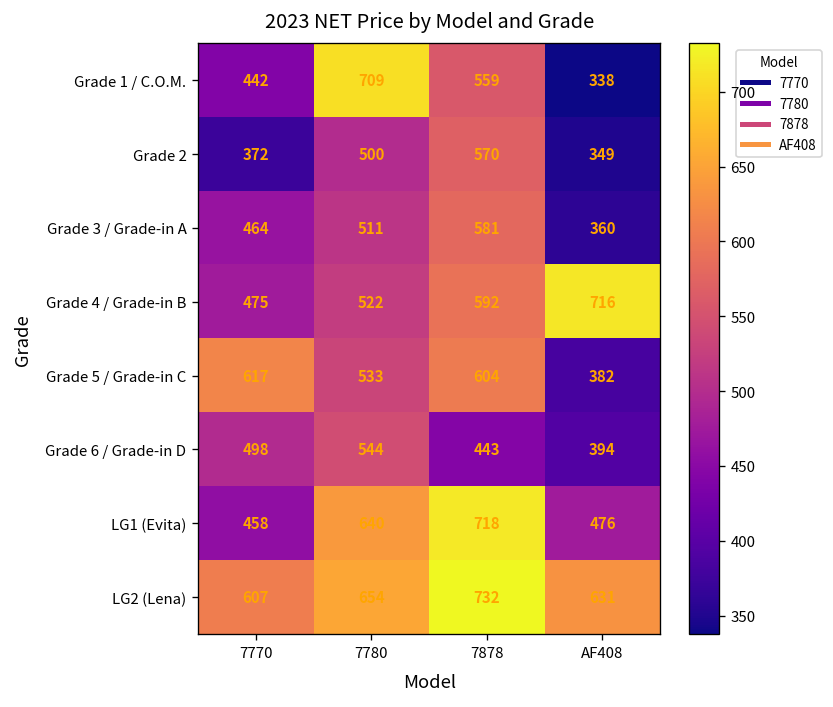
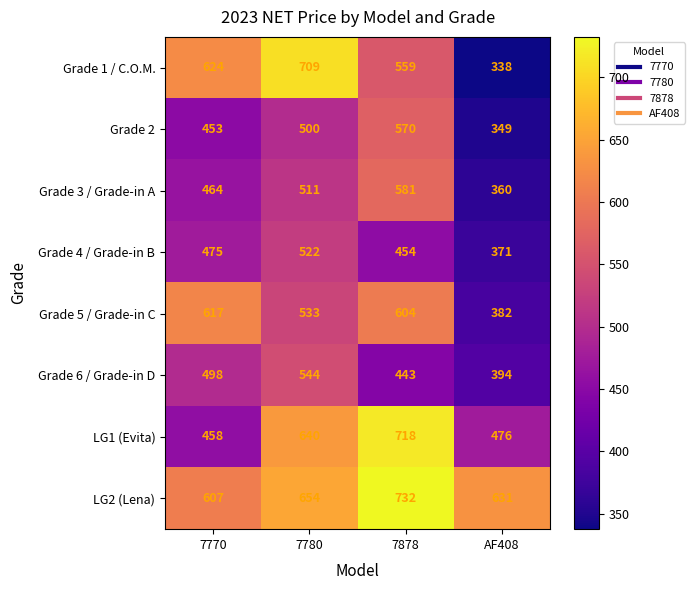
  {
    "Grade 1 / C.O.M.": {
-     "7770": 442,
+     "7770": 624,
      "7780": 709,
      "7878": 559,
      "AF408": 338
    },
    "Grade 2": {
-     "7770": 372,
+     "7770": 453,
      "7780": 500,
      "7878": 570,
      "AF408": 349
    },
    "Grade 3 / Grade-in A": {
      "7770": 464,
      "7780": 511,
      "7878": 581,
      "AF408": 360
    },
    "Grade 4 / Grade-in B": {
      "7770": 475,
      "7780": 522,
-     "7878": 592,
-     "AF408": 716
+     "7878": 454,
+     "AF408": 371
    },
    "Grade 5 / Grade-in C": {
      "7770": 617,
      "7780": 533,
      "7878": 604,
      "AF408": 382
    },
    "Grade 6 / Grade-in D": {
      "7770": 498,
      "7780": 544,
      "7878": 443,
      "AF408": 394
    },
    "LG1 (Evita)": {
      "7770": 458,
      "7780": 640,
      "7878": 718,
      "AF408": 476
    },
    "LG2 (Lena)": {
      "7770": 607,
      "7780": 654,
      "7878": 732,
      "AF408": 631
    }
  }
